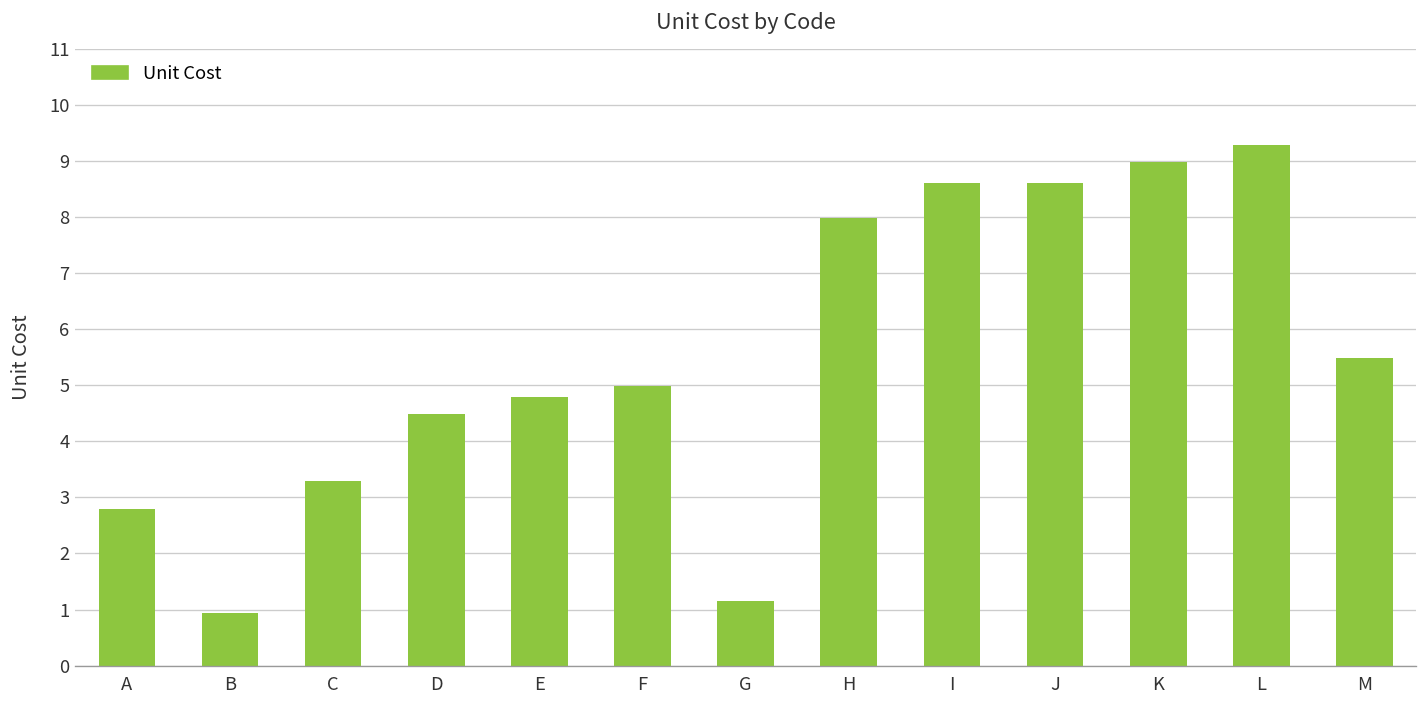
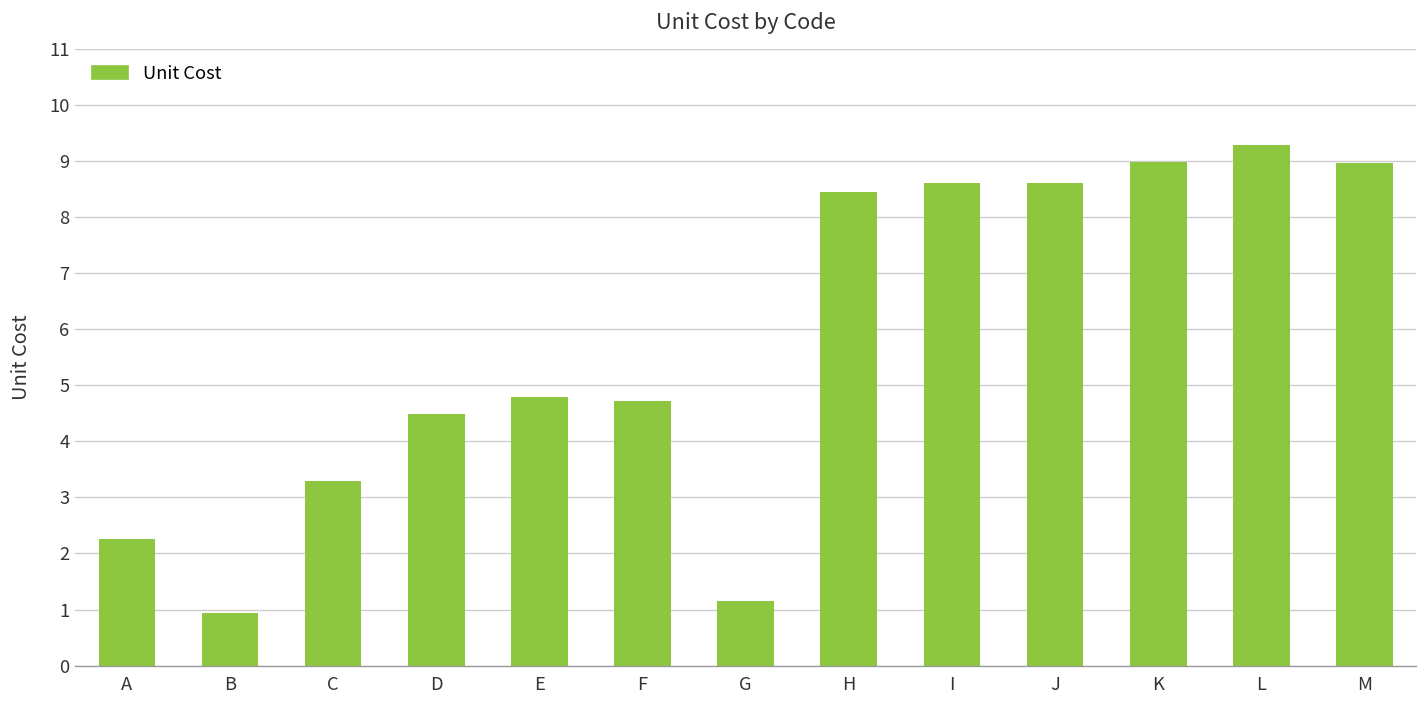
  {
-   "A": 2.8,
+   "A": 2.3,
    "B": 0.9,
    "C": 3.3,
    "D": 4.5,
    "E": 4.8,
-   "F": 5.0,
+   "F": 4.7,
    "G": 1.2,
-   "H": 8.0,
+   "H": 8.5,
    "I": 8.6,
    "J": 8.6,
    "K": 9.0,
    "L": 9.3,
-   "M": 5.5
+   "M": 9.0
  }
